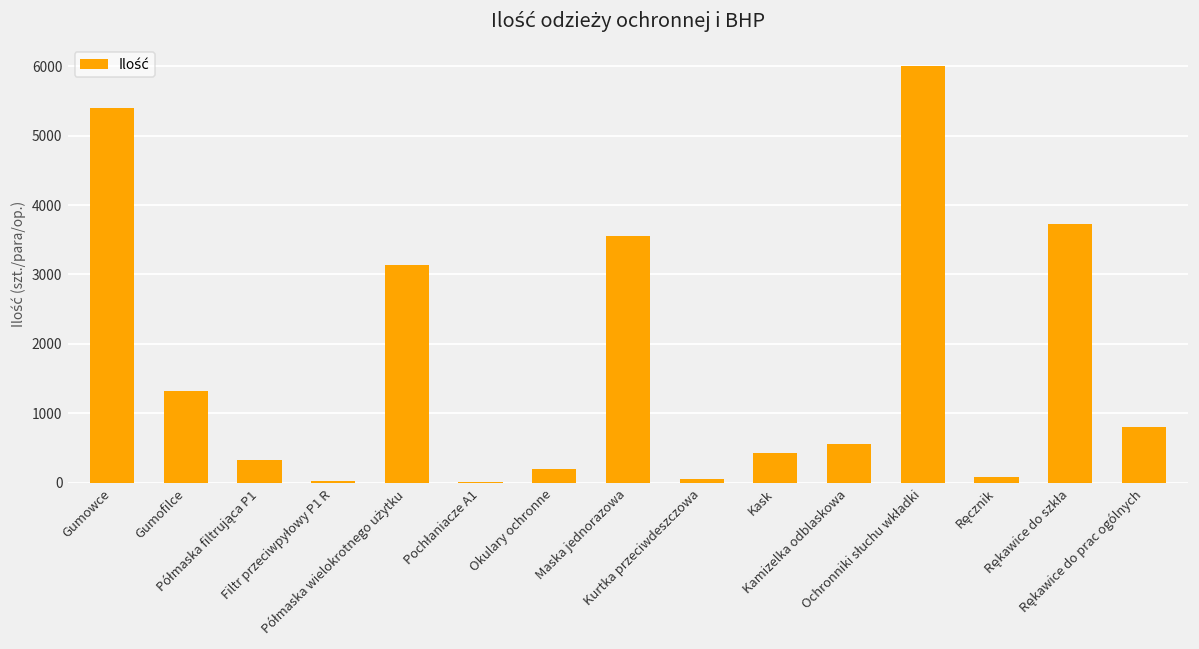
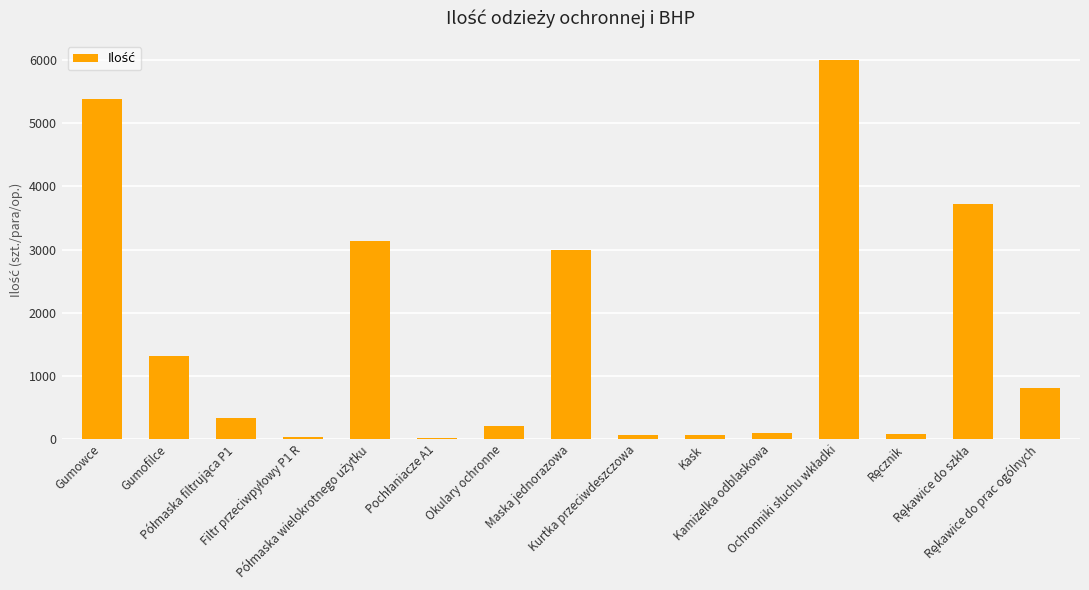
  {
    "Gumowce": 5400,
    "Gumofilce": 1300,
    "Półmaska filtrująca P1": 300,
    "Półmaska wielokrotnego użytku": 3100,
    "Okulary ochronne": 200,
-   "Maska jednorazowa": 3600,
+   "Maska jednorazowa": 3000,
    "Kurtka przeciwdeszczowa": 100,
-   "Kask": 400,
-   "Kamizelka odblaskowa": 600,
+   "Kask": 100,
+   "Kamizelka odblaskowa": 100,
    "Ochronniki słuchu wkładki": 6000,
    "Ręcznik": 100,
    "Rękawice do szkła": 3700,
    "Rękawice do prac ogólnych": 800
  }
